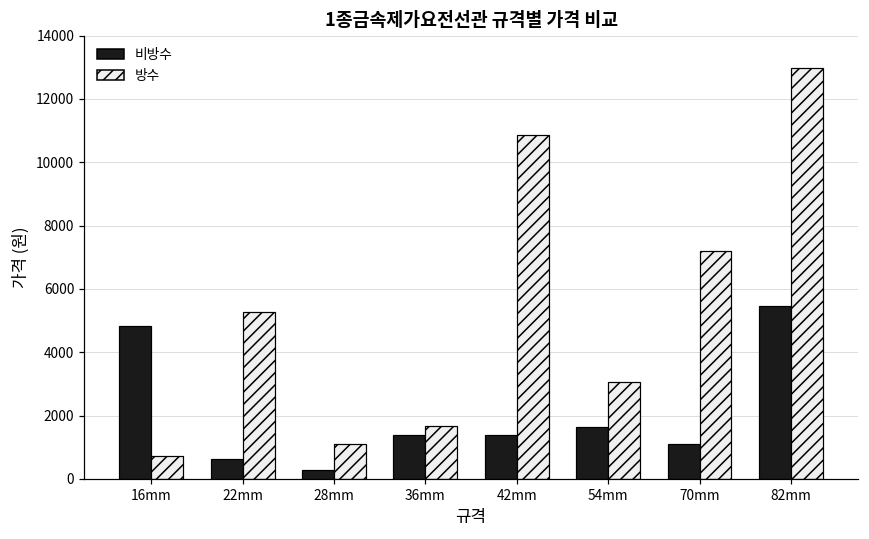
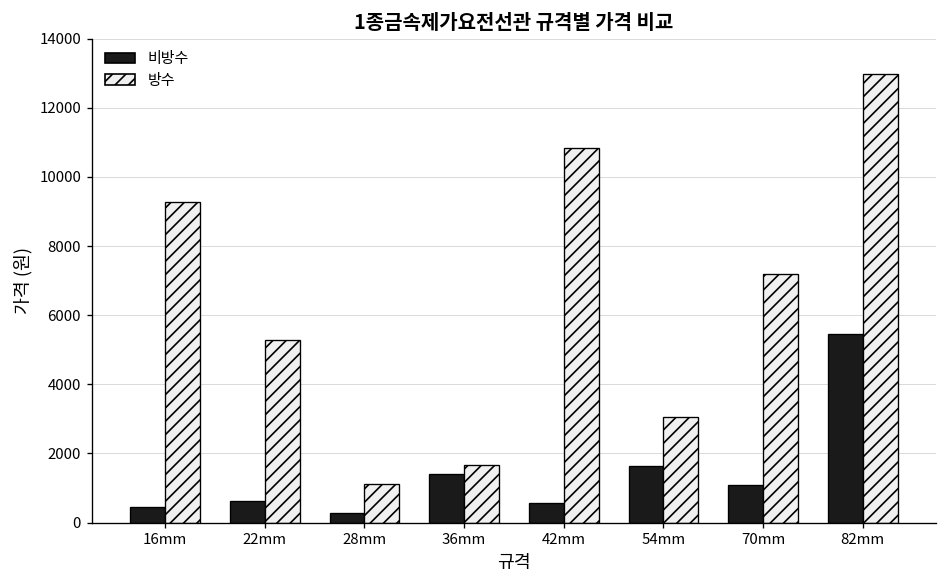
  {
    "비방수": {
-     "16mm": 4800,
+     "16mm": 400,
      "22mm": 600,
      "28mm": 300,
      "36mm": 1400,
-     "42mm": 1400,
+     "42mm": 600,
      "54mm": 1600,
      "70mm": 1100,
      "82mm": 5500
    },
    "방수": {
-     "16mm": 700,
+     "16mm": 9300,
      "22mm": 5300,
      "28mm": 1100,
      "36mm": 1700,
      "42mm": 10900,
      "54mm": 3100,
      "70mm": 7200,
      "82mm": 13000
    }
  }
